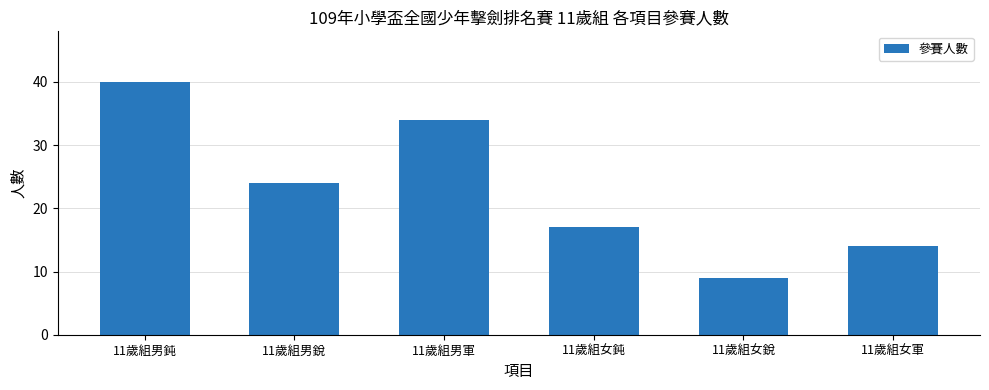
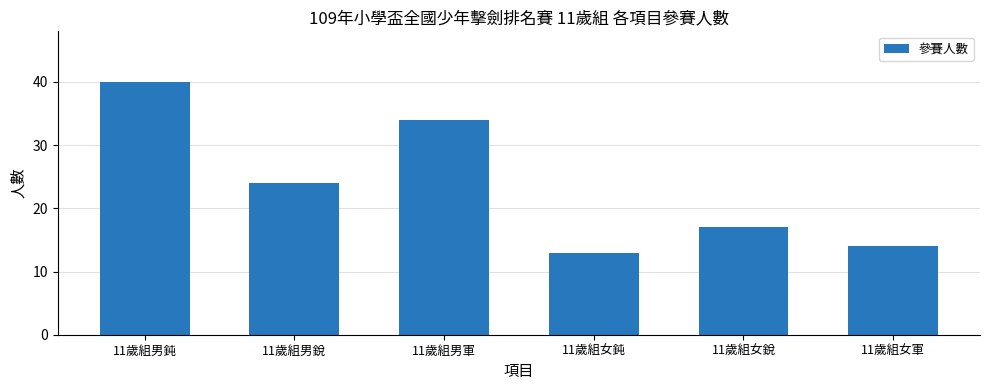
  {
    "11歲組男鈍": 40,
    "11歲組男銳": 24,
    "11歲組男軍": 34,
-   "11歲組女鈍": 17,
-   "11歲組女銳": 9,
+   "11歲組女鈍": 13,
+   "11歲組女銳": 17,
    "11歲組女軍": 14
  }
